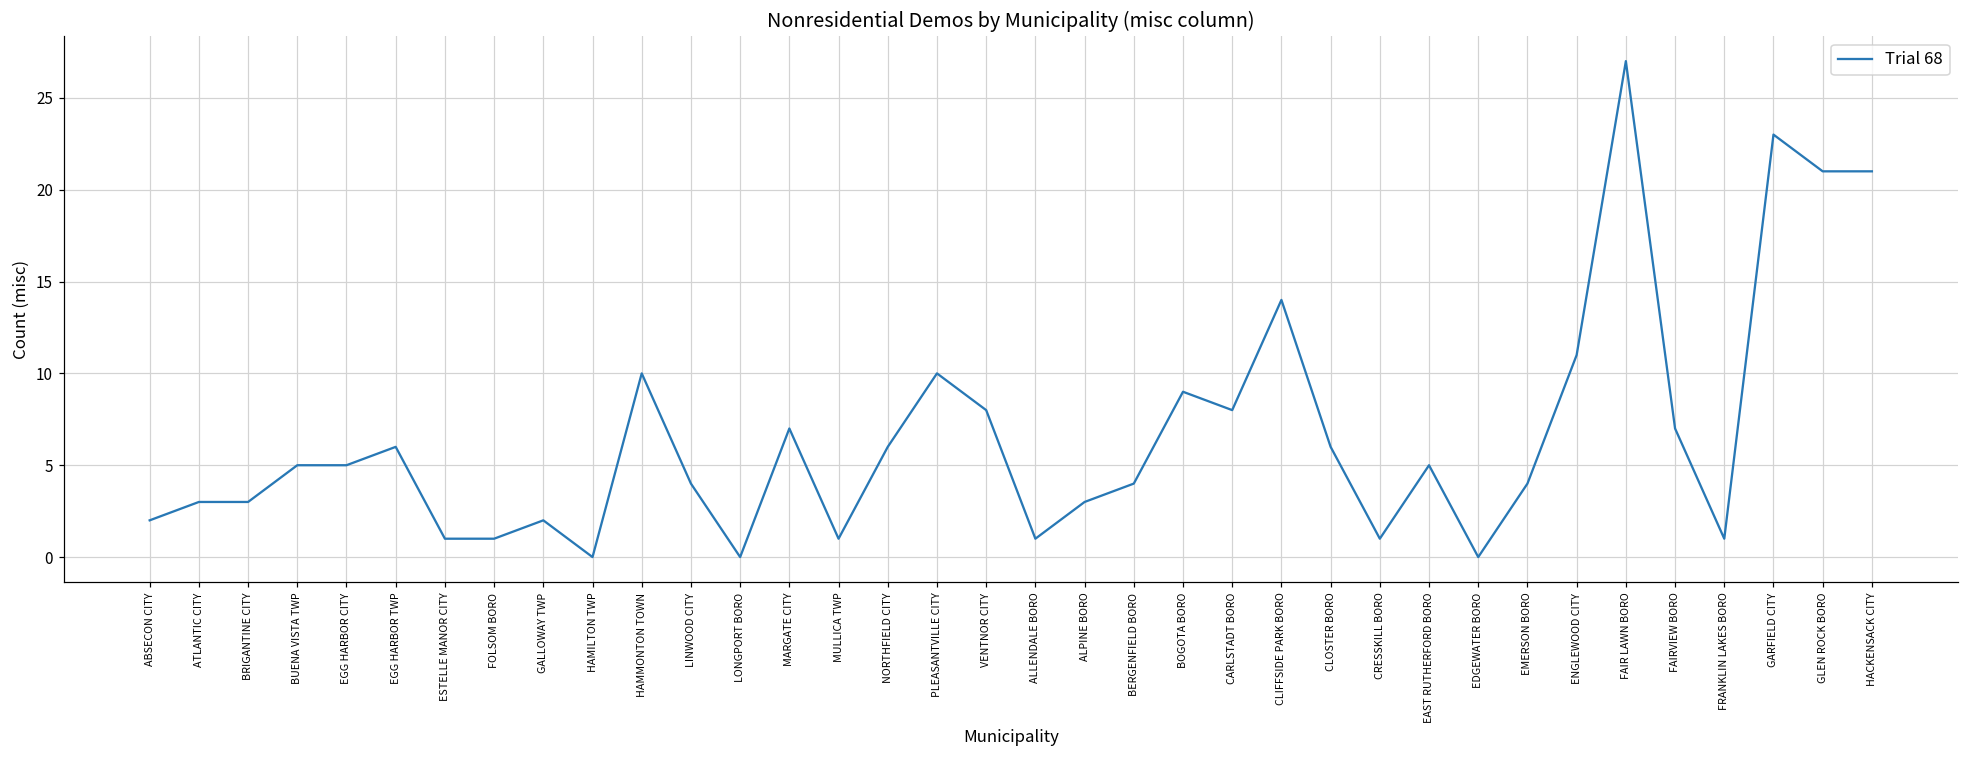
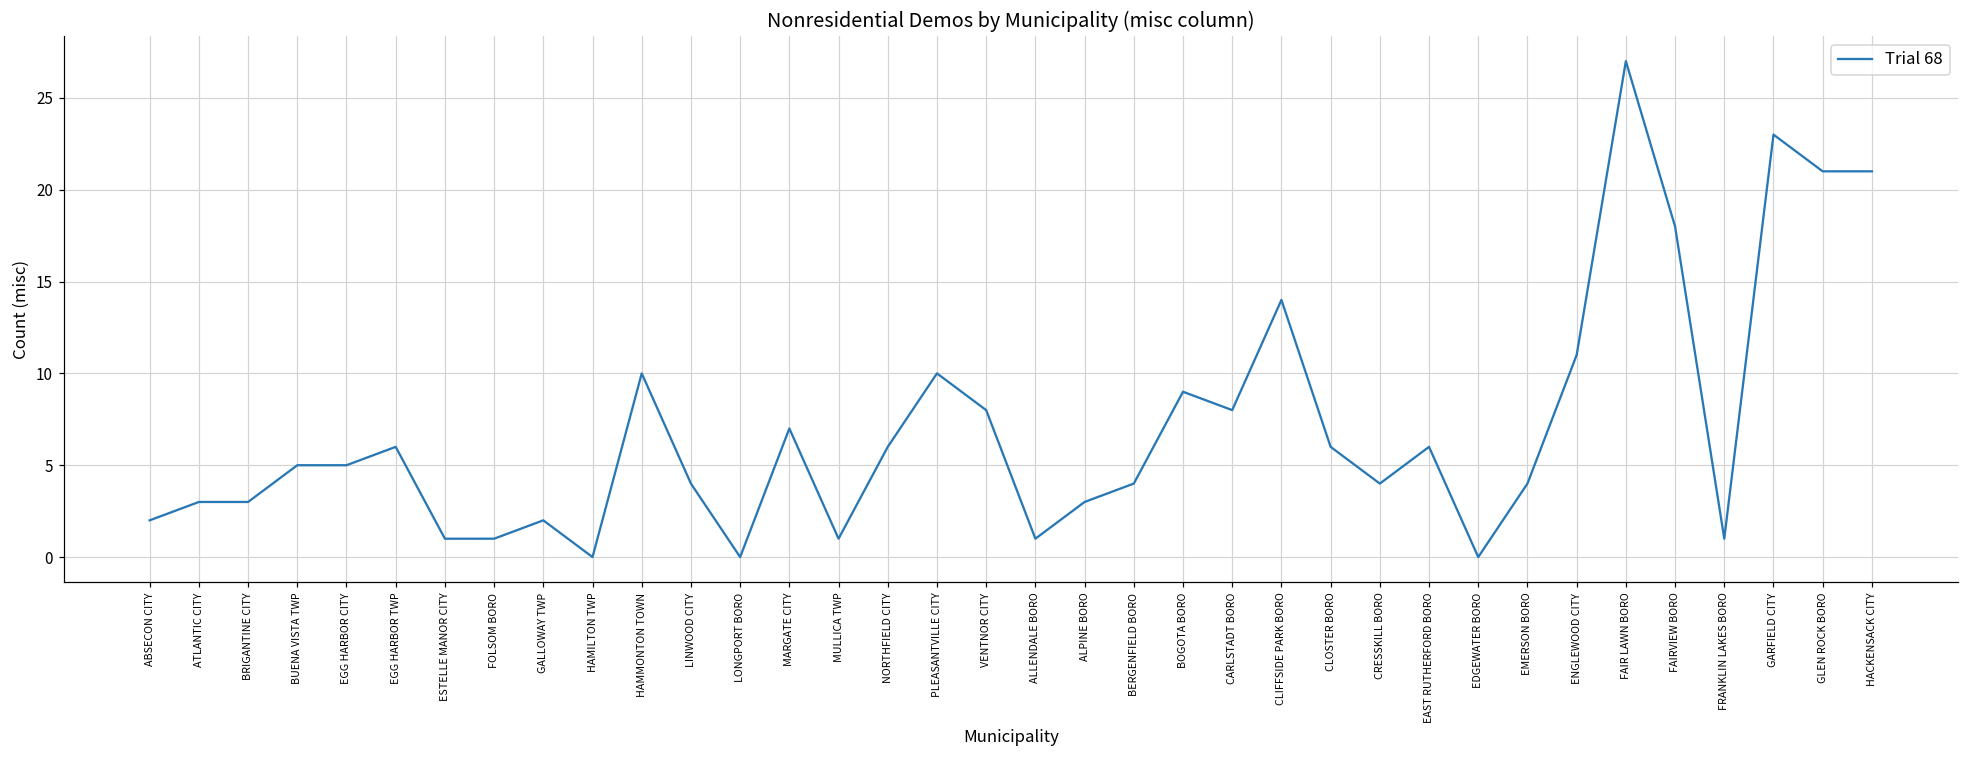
  {
    "ABSECON CITY": 2,
    "ATLANTIC CITY": 3,
    "BRIGANTINE CITY": 3,
    "BUENA VISTA TWP": 5,
    "EGG HARBOR CITY": 5,
    "EGG HARBOR TWP": 6,
    "ESTELLE MANOR CITY": 1,
    "FOLSOM BORO": 1,
    "GALLOWAY TWP": 2,
    "HAMILTON TWP": 0,
    "HAMMONTON TOWN": 10,
    "LINWOOD CITY": 4,
    "LONGPORT BORO": 0,
    "MARGATE CITY": 7,
    "MULLICA TWP": 1,
    "NORTHFIELD CITY": 6,
    "PLEASANTVILLE CITY": 10,
    "VENTNOR CITY": 8,
    "ALLENDALE BORO": 1,
    "ALPINE BORO": 3,
    "BERGENFIELD BORO": 4,
    "BOGOTA BORO": 9,
    "CARLSTADT BORO": 8,
    "CLIFFSIDE PARK BORO": 14,
    "CLOSTER BORO": 6,
-   "CRESSKILL BORO": 1,
-   "EAST RUTHERFORD BORO": 5,
+   "CRESSKILL BORO": 4,
+   "EAST RUTHERFORD BORO": 6,
    "EDGEWATER BORO": 0,
    "EMERSON BORO": 4,
    "ENGLEWOOD CITY": 11,
    "FAIR LAWN BORO": 27,
-   "FAIRVIEW BORO": 7,
+   "FAIRVIEW BORO": 18,
    "FRANKLIN LAKES BORO": 1,
    "GARFIELD CITY": 23,
    "GLEN ROCK BORO": 21,
    "HACKENSACK CITY": 21
  }
